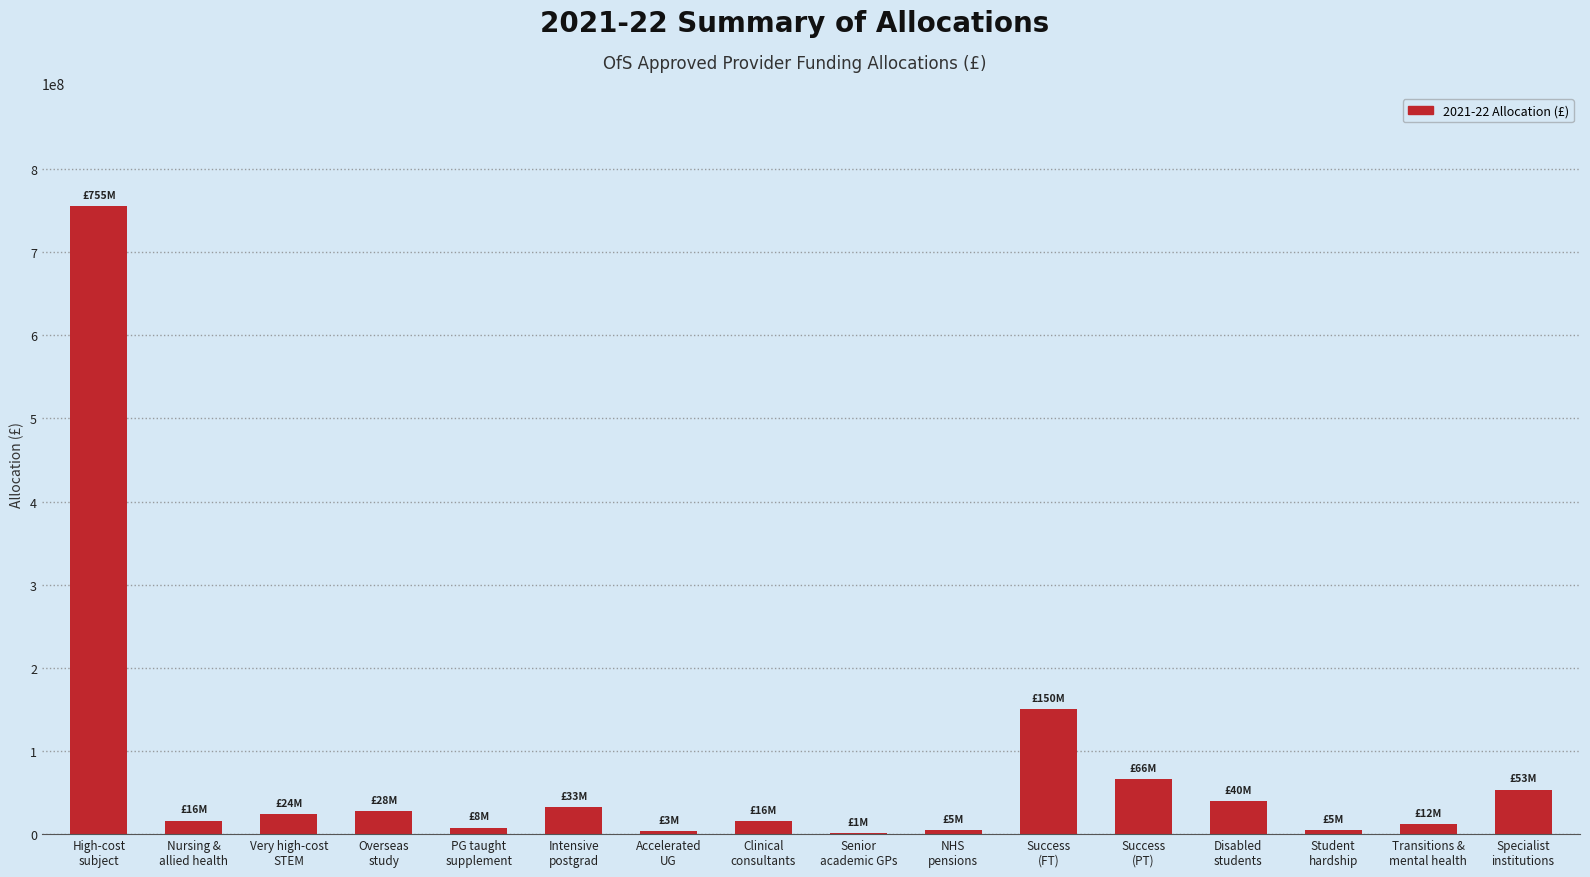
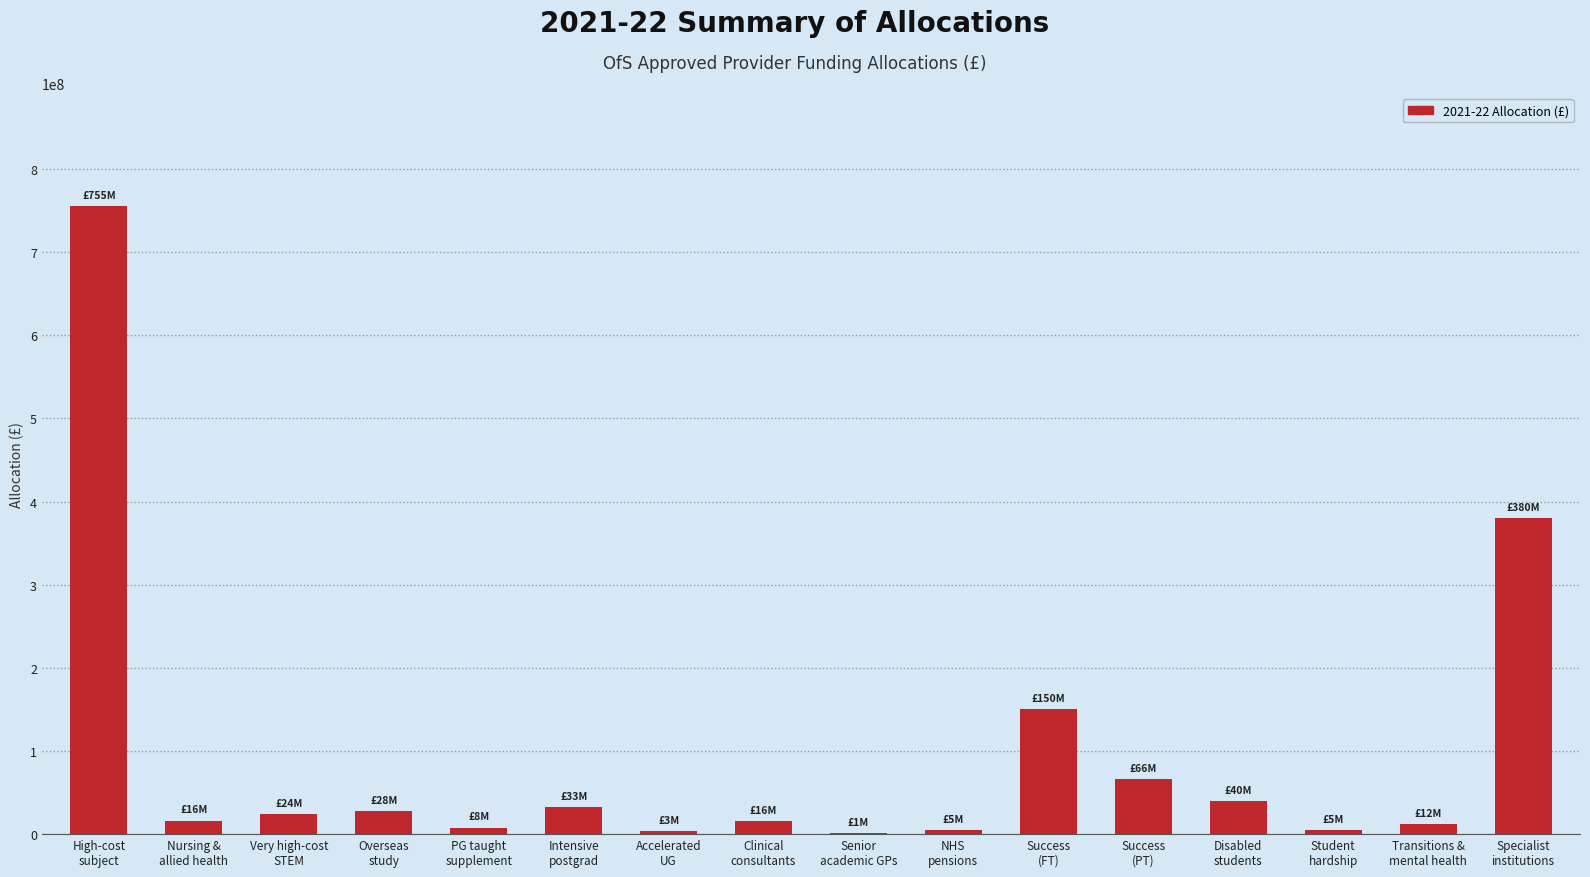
  {
    "High-cost subject": "£755M",
    "Nursing & allied health": "£16M",
    "Very high-cost STEM": "£24M",
    "Overseas study": "£28M",
    "PG taught supplement": "£8M",
    "Intensive postgrad": "£33M",
    "Accelerated UG": "£3M",
    "Clinical consultants": "£16M",
    "Senior academic GPs": "£1M",
    "NHS pensions": "£5M",
    "Success (FT)": "£150M",
    "Success (PT)": "£66M",
    "Disabled students": "£40M",
    "Student hardship": "£5M",
    "Transitions & mental health": "£12M",
-   "Specialist institutions": "£53M"
+   "Specialist institutions": "£380M"
  }
